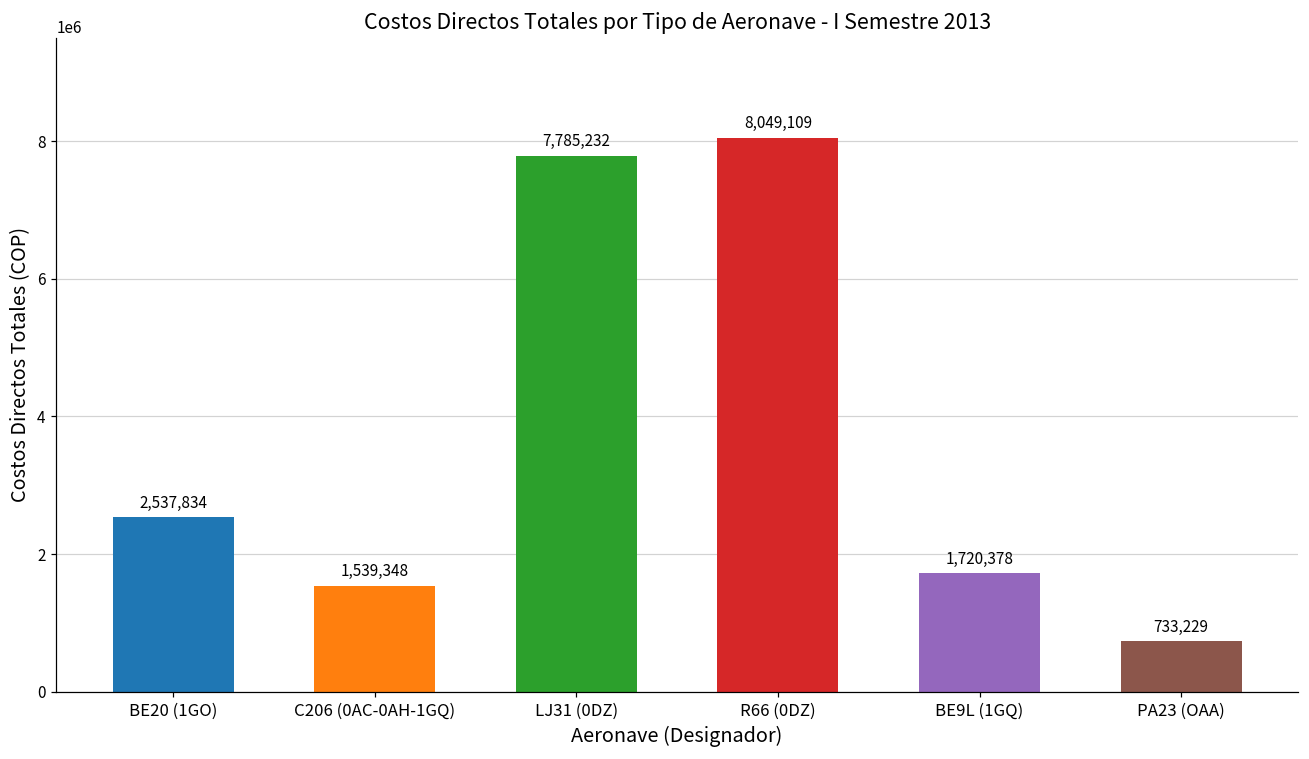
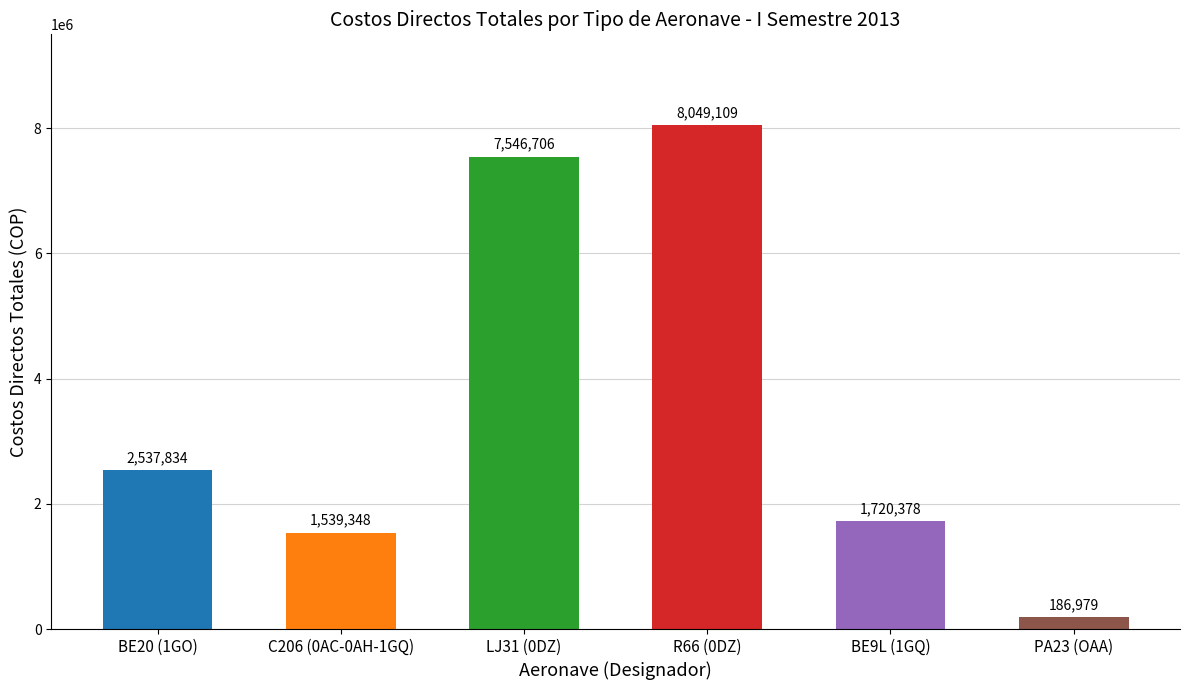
  {
    "BE20 (1GO)": "2,537,834",
    "C206 (0AC-0AH-1GQ)": "1,539,348",
-   "LJ31 (0DZ)": "7,785,232",
+   "LJ31 (0DZ)": "7,546,706",
    "R66 (0DZ)": "8,049,109",
    "BE9L (1GQ)": "1,720,378",
-   "PA23 (OAA)": "733,229"
+   "PA23 (OAA)": "186,979"
  }
